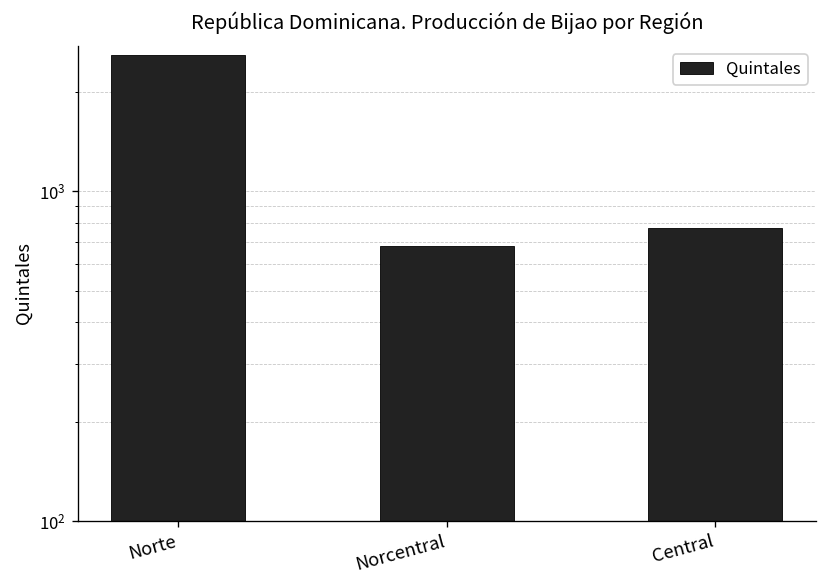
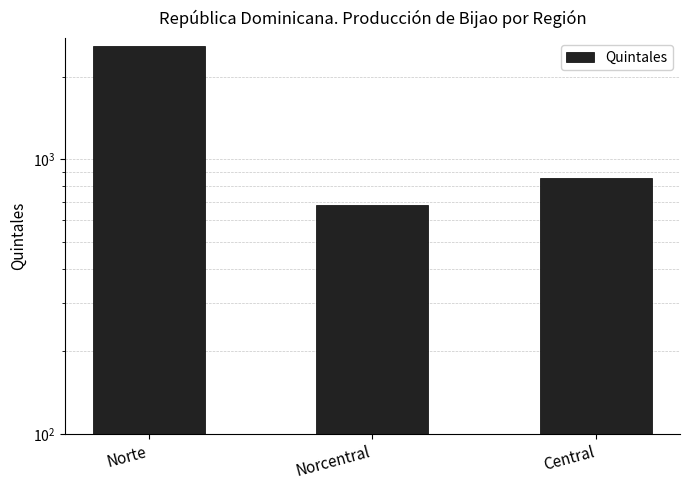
  {
    "Norte": 2600,
    "Norcentral": 680,
-   "Central": 780
+   "Central": 860
  }
